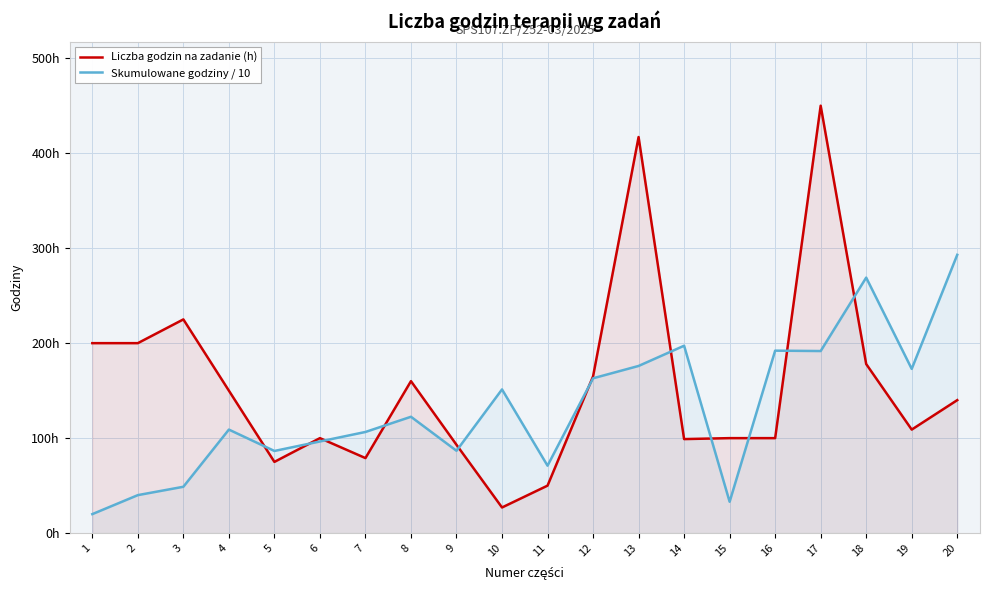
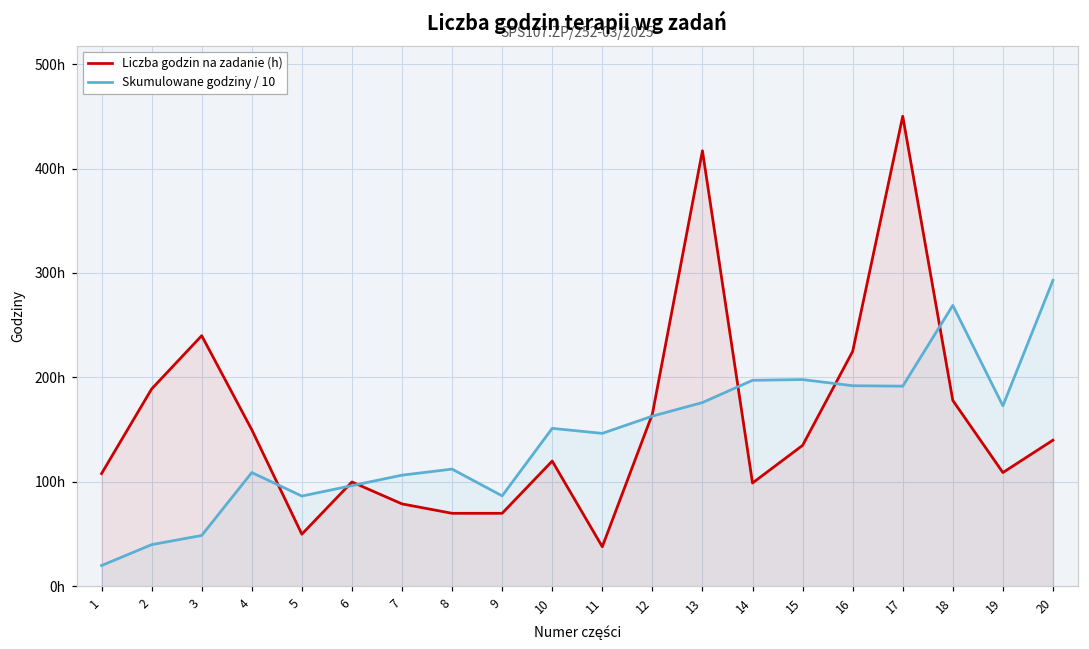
  {
    "Liczba godzin na zadanie (h)": {
-     "1": "200h",
-     "2": "200h",
-     "3": "230h",
+     "1": "110h",
+     "2": "190h",
+     "3": "240h",
      "4": "150h",
-     "5": "80h",
+     "5": "50h",
      "6": "100h",
      "7": "80h",
-     "8": "160h",
-     "9": "90h",
-     "10": "30h",
-     "11": "50h",
+     "8": "70h",
+     "9": "70h",
+     "10": "120h",
+     "11": "40h",
      "13": "420h",
      "14": "100h",
-     "15": "100h",
-     "16": "100h",
+     "15": "140h",
+     "16": "230h",
      "17": "450h",
      "18": "180h",
      "19": "110h",
      "20": "140h"
    },
    "Skumulowane godziny / 10": {
      "1": "20h",
      "2": "40h",
      "3": "50h",
      "4": "110h",
      "5": "90h",
      "6": "100h",
      "7": "110h",
-     "8": "120h",
+     "8": "110h",
      "9": "90h",
      "10": "150h",
-     "11": "70h",
+     "11": "150h",
      "13": "180h",
      "14": "200h",
-     "15": "30h",
+     "15": "200h",
      "16": "190h",
      "17": "190h",
      "18": "270h",
      "19": "170h",
      "20": "290h"
    }
  }
